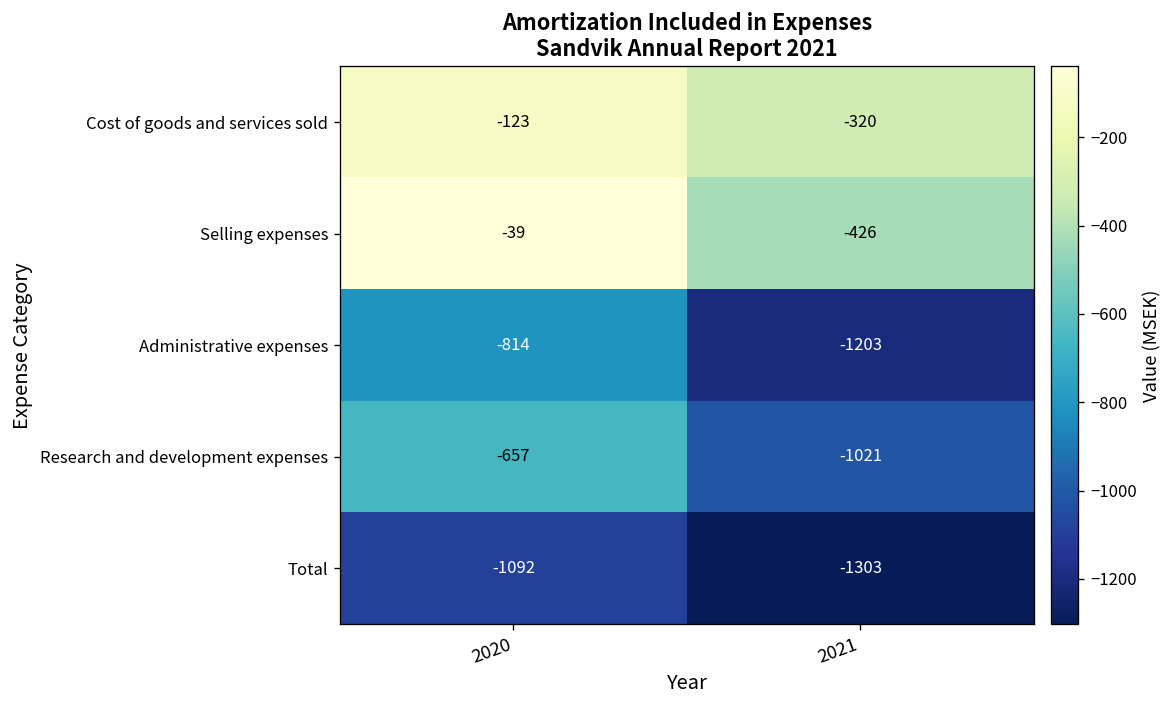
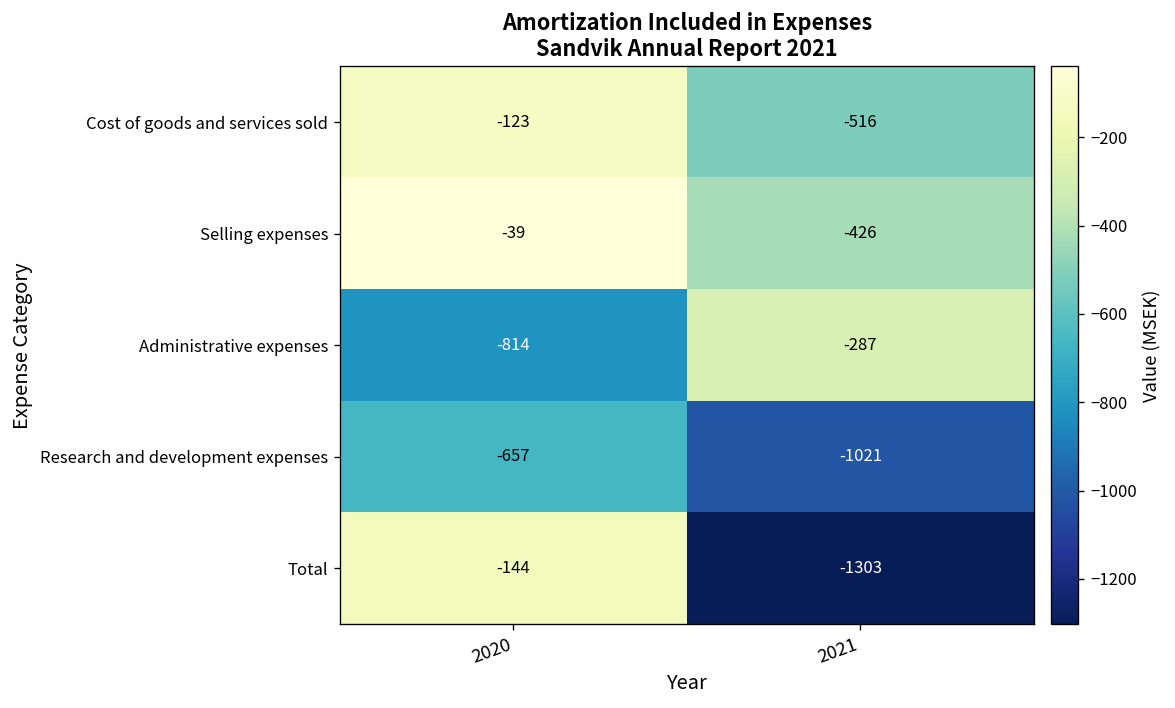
  {
    "Cost of goods and services sold": {
      "2020": -123,
-     "2021": -320
+     "2021": -516
    },
    "Selling expenses": {
      "2020": -39,
      "2021": -426
    },
    "Administrative expenses": {
      "2020": -814,
-     "2021": -1203
+     "2021": -287
    },
    "Research and development expenses": {
      "2020": -657,
      "2021": -1021
    },
    "Total": {
-     "2020": -1092,
+     "2020": -144,
      "2021": -1303
    }
  }
